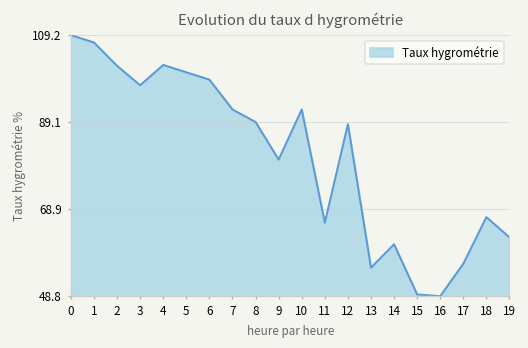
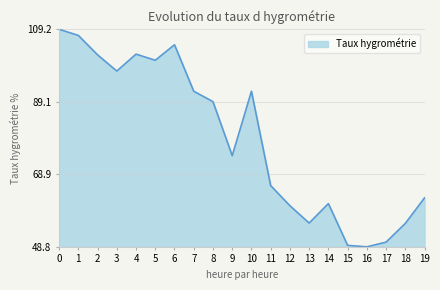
  {
    "0": 109,
    "1": 108,
    "2": 102,
    "3": 98,
    "4": 102,
    "5": 101,
-   "6": 99,
+   "6": 105,
    "7": 92,
    "8": 89,
-   "9": 80,
+   "9": 74,
    "10": 92,
    "11": 66,
-   "12": 89,
+   "12": 60,
    "13": 55,
    "14": 61,
    "15": 49,
    "16": 49,
-   "17": 56,
-   "18": 67,
+   "17": 50,
+   "18": 55,
    "19": 62
  }
